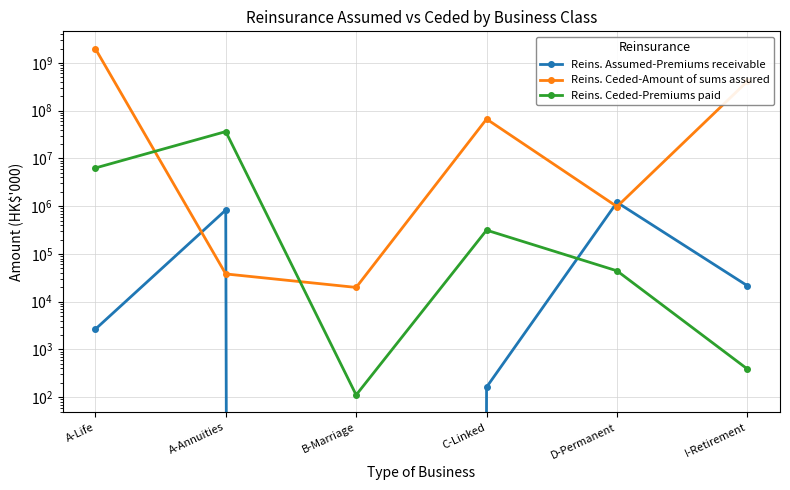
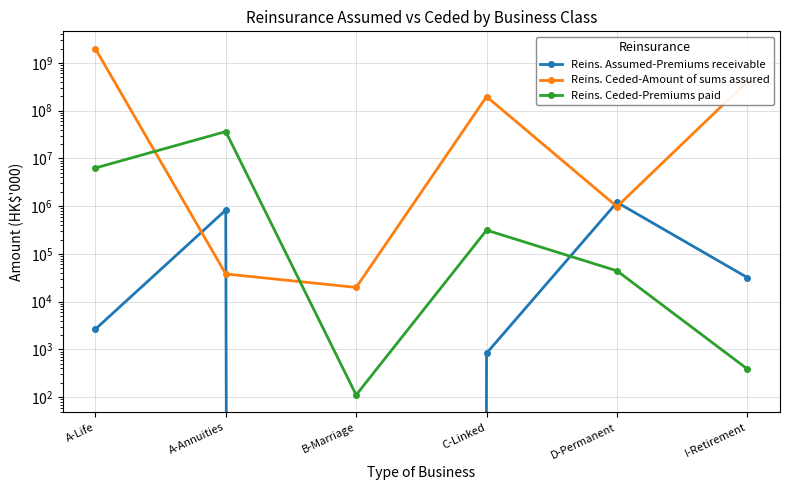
  {
    "Reins. Assumed-Premiums receivable": {
      "A-Life": 3000,
      "A-Annuities": 800000,
-     "C-Linked": 160,
+     "C-Linked": 800,
      "D-Permanent": 1200000,
-     "I-Retirement": 20000
+     "I-Retirement": 30000
    },
    "Reins. Ceded-Amount of sums assured": {
      "A-Life": 2000000000,
      "A-Annuities": 40000,
      "B-Marriage": 20000,
-     "C-Linked": 70000000,
+     "C-Linked": 200000000,
      "D-Permanent": 1000000
    },
    "Reins. Ceded-Premiums paid": {
      "A-Life": 6000000,
      "A-Annuities": 40000000,
      "B-Marriage": 110,
      "C-Linked": 300000,
      "D-Permanent": 40000,
      "I-Retirement": 400
    }
  }
